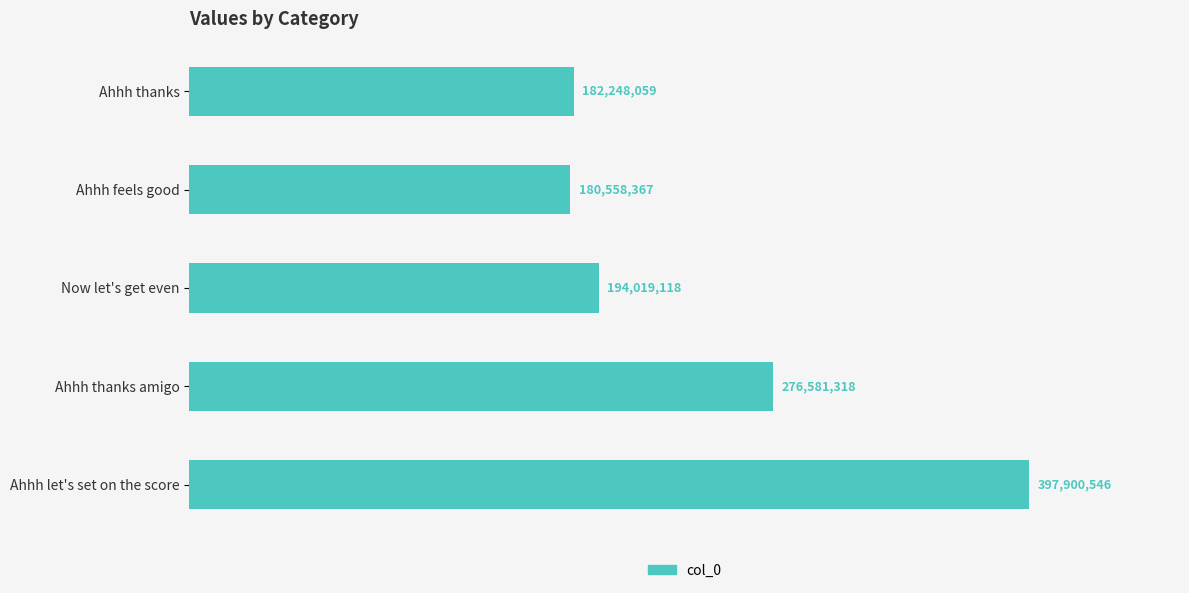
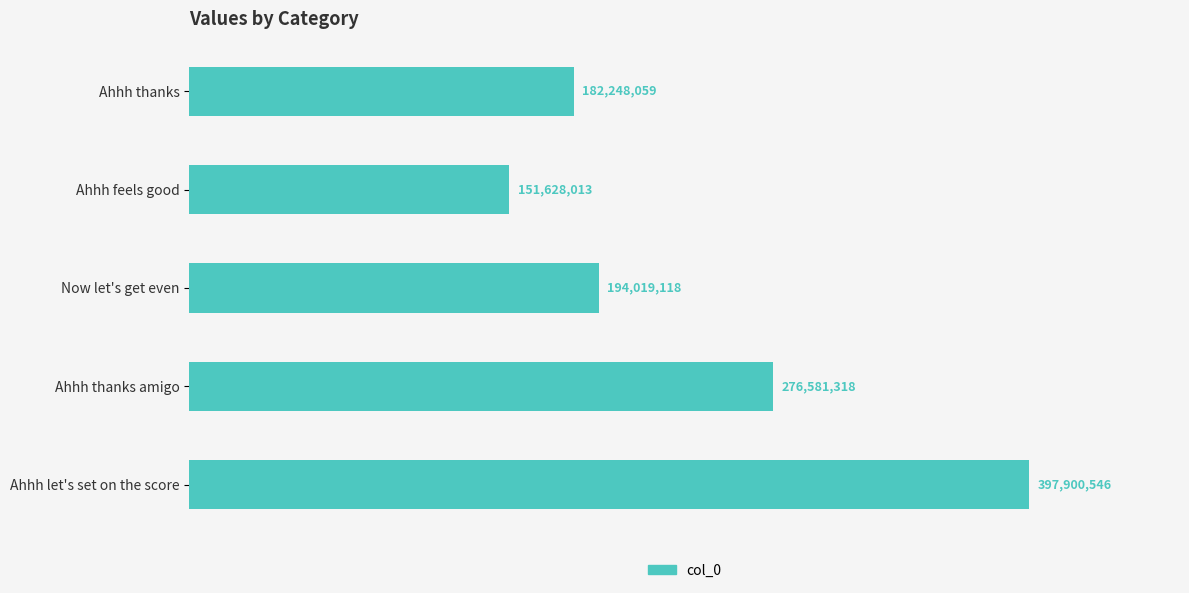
  {
    "Ahhh thanks": "182,248,059",
-   "Ahhh feels good": "180,558,367",
+   "Ahhh feels good": "151,628,013",
    "Now let's get even": "194,019,118",
    "Ahhh thanks amigo": "276,581,318",
    "Ahhh let's set on the score": "397,900,546"
  }
